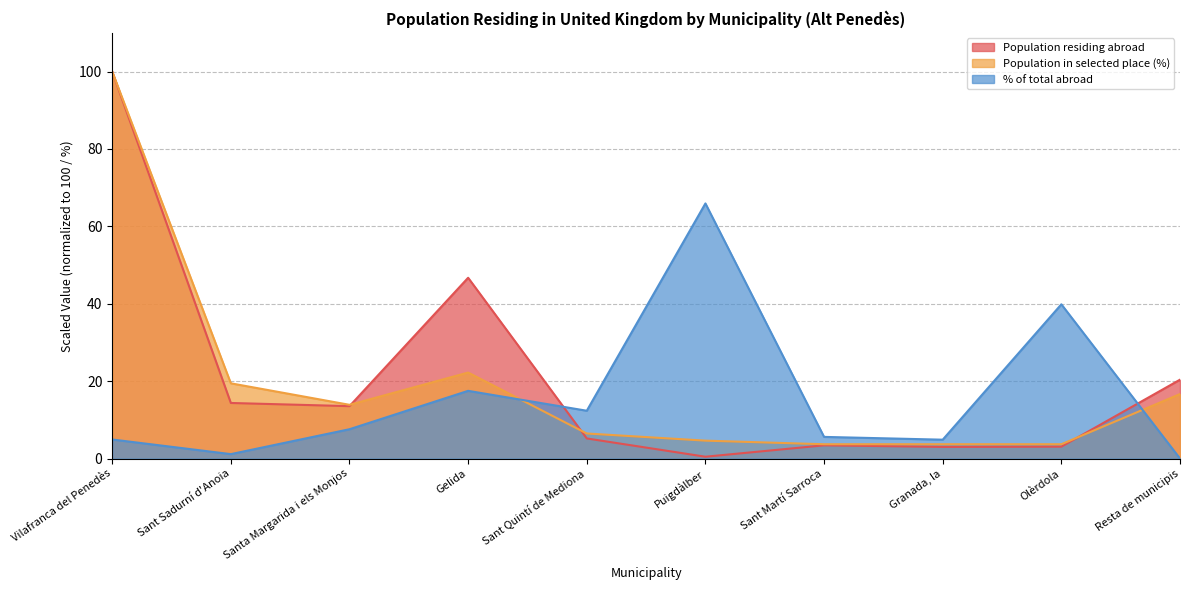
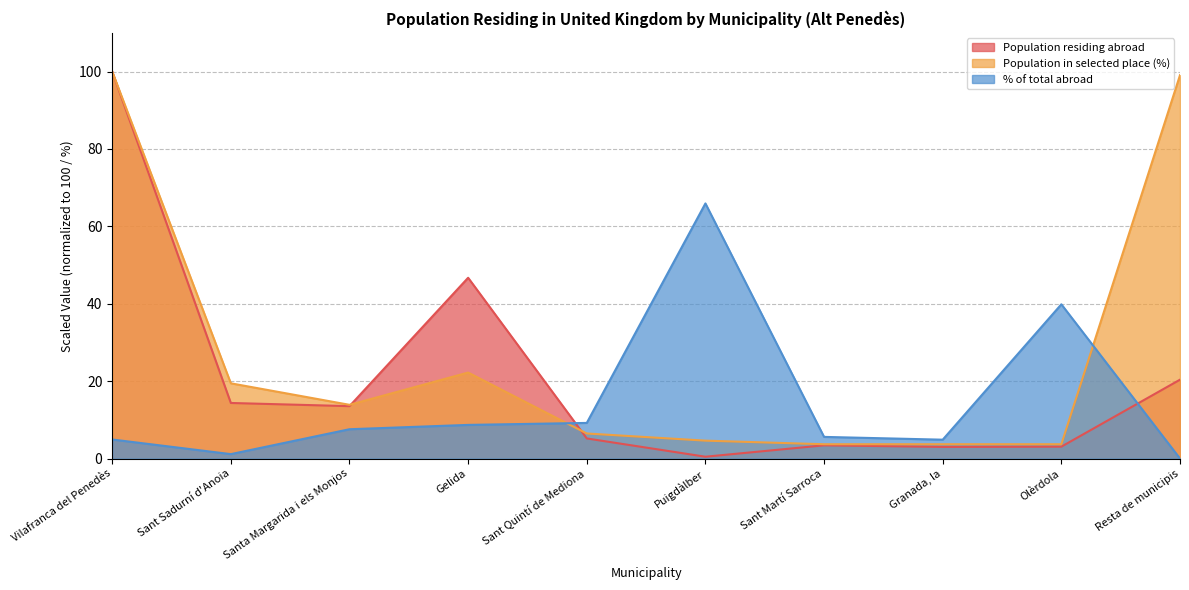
  {
    "Population residing abroad": {
      "Sant Sadurní d'Anoia": 14,
      "Gelida": 47,
      "Sant Quintí de Mediona": 5,
      "Puigdàlber": 0,
      "Granada, la": 3,
      "Resta de municipis": 20
    },
    "Population in selected place (%)": {
      "Sant Sadurní d'Anoia": 19,
      "Gelida": 22,
      "Sant Quintí de Mediona": 6,
      "Puigdàlber": 5,
      "Granada, la": 4,
-     "Resta de municipis": 17
+     "Resta de municipis": 99
    },
    "% of total abroad": {
      "Vilafranca del Penedès": 5,
      "Sant Sadurní d'Anoia": 1,
      "Santa Margarida i els Monjos": 8,
-     "Gelida": 18,
-     "Sant Quintí de Mediona": 12,
+     "Gelida": 9,
+     "Sant Quintí de Mediona": 9,
      "Puigdàlber": 66,
      "Sant Martí Sarroca": 6,
      "Granada, la": 5,
      "Olèrdola": 40,
      "Resta de municipis": 0
    }
  }
